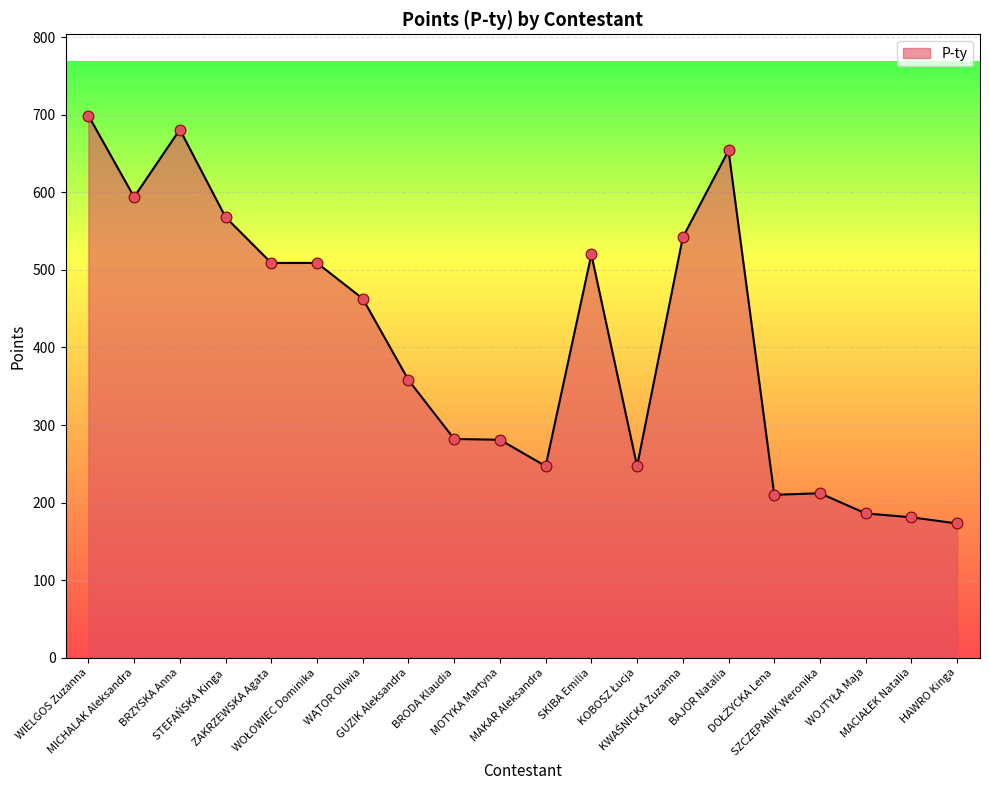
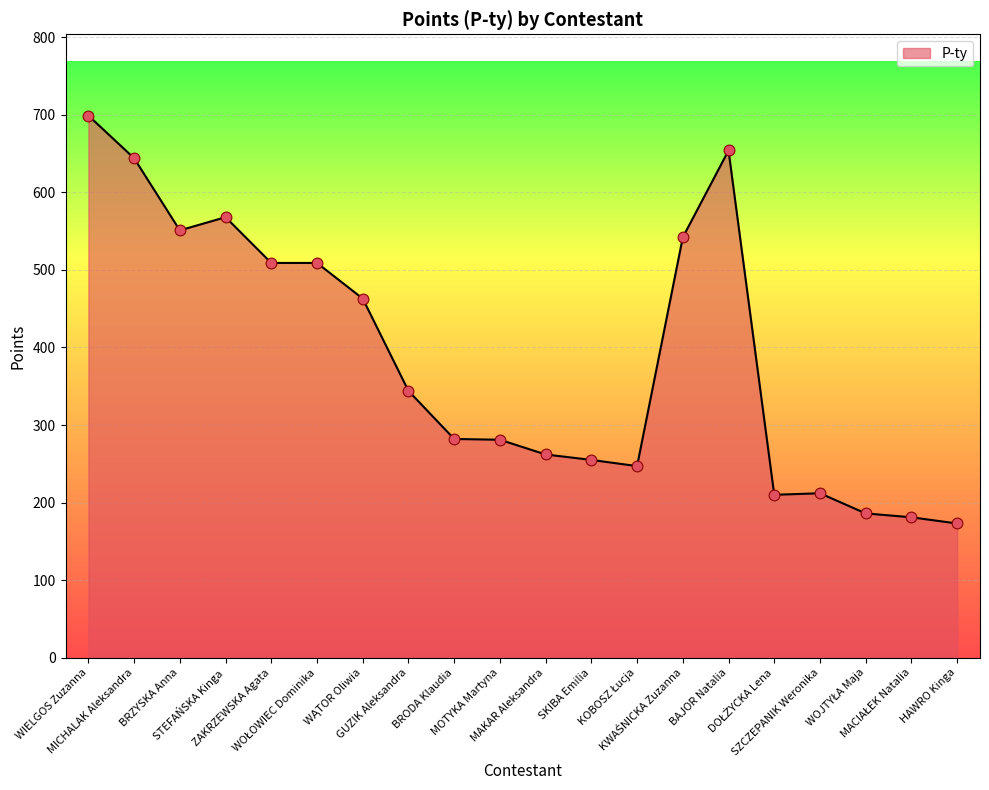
  {
    "WIELGOS Zuzanna": 700,
-   "MICHALAK Aleksandra": 590,
-   "BRZYSKA Anna": 680,
+   "MICHALAK Aleksandra": 640,
+   "BRZYSKA Anna": 550,
    "STEFAŃSKA Kinga": 570,
    "ZAKRZEWSKA Agata": 510,
    "WOŁOWIEC Dominika": 510,
    "WĄTOR Oliwia": 460,
-   "GUZIK Aleksandra": 360,
+   "GUZIK Aleksandra": 340,
    "BRODA Klaudia": 280,
    "MOTYKA Martyna": 280,
-   "MAKAR Aleksandra": 250,
-   "SKIBA Emilia": 520,
+   "MAKAR Aleksandra": 260,
+   "SKIBA Emilia": 260,
    "KOBOSZ Łucja": 250,
    "KWAŚNICKA Zuzanna": 540,
    "BAJOR Natalia": 650,
    "DOŁŻYCKA Lena": 210,
    "SZCZEPANIK Weronika": 210,
    "WOJTYŁA Maja": 190,
    "MACIAŁEK Natalia": 180,
    "HAWRO Kinga": 170
  }
